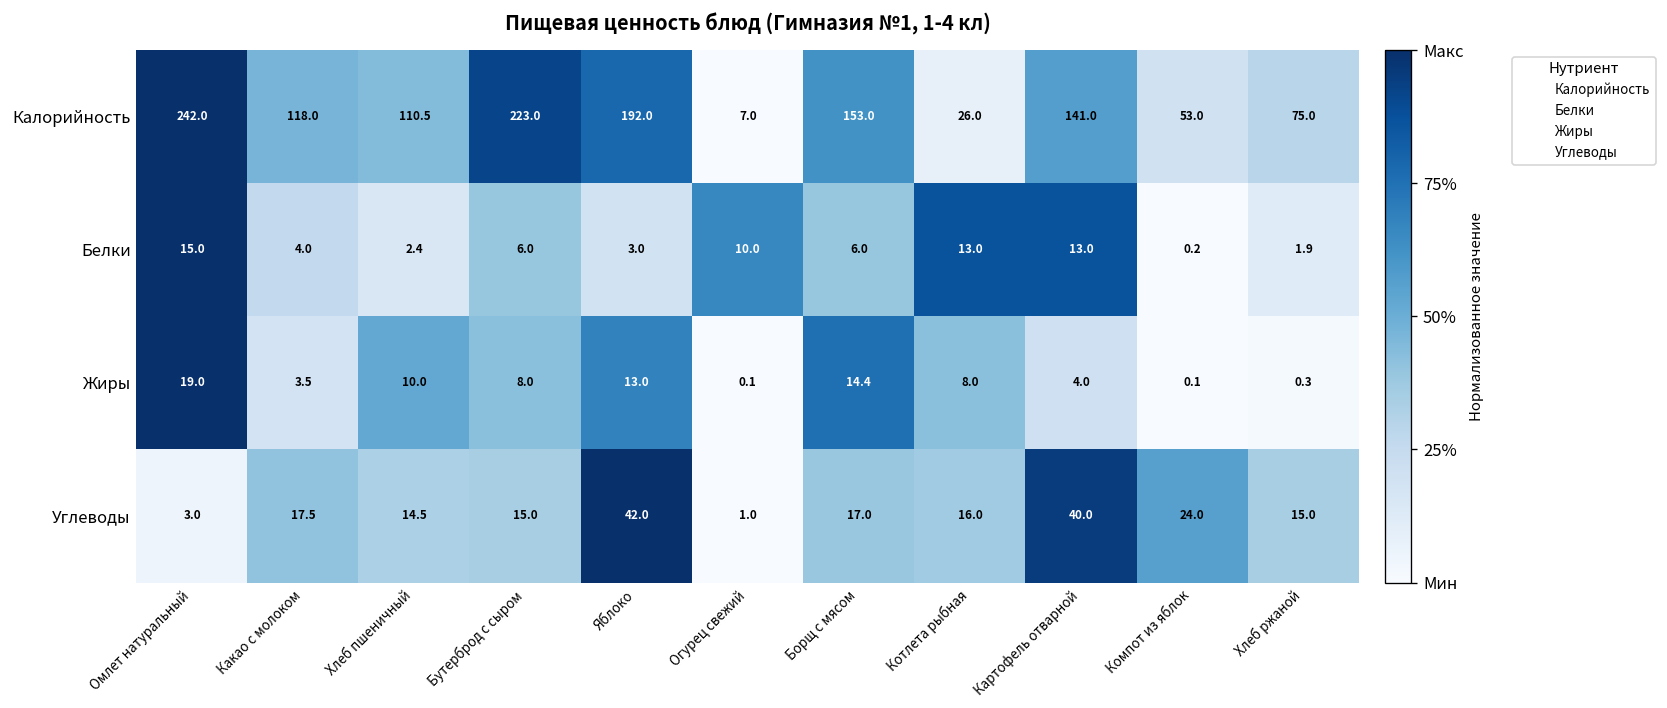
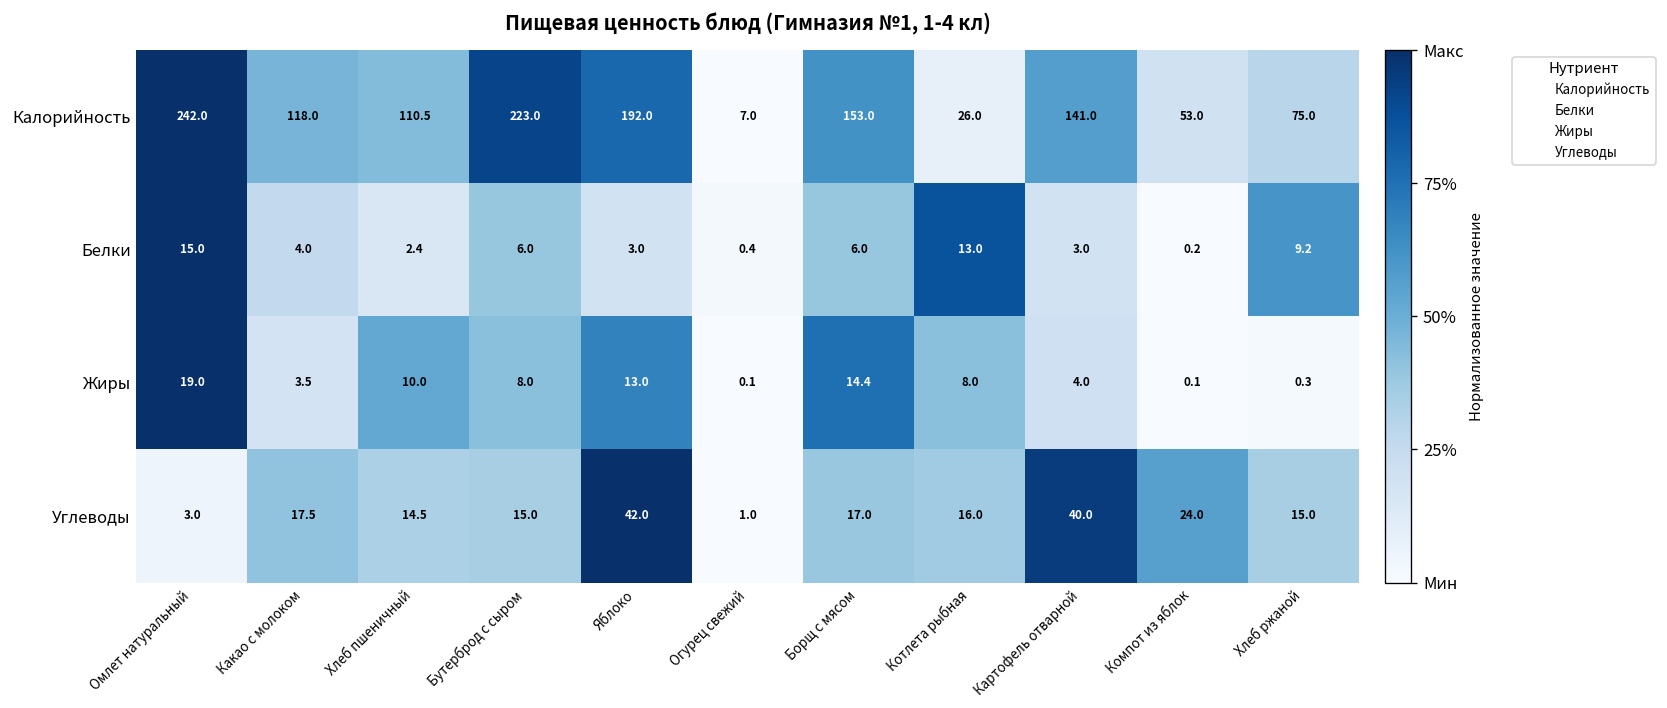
  {
    "Калорийность": {
      "Омлет натуральный": 242.0,
      "Какао с молоком": 118.0,
      "Хлеб пшеничный": 110.5,
      "Бутерброд с сыром": 223.0,
      "Яблоко": 192.0,
      "Огурец свежий": 7.0,
      "Борщ с мясом": 153.0,
      "Котлета рыбная": 26.0,
      "Картофель отварной": 141.0,
      "Компот из яблок": 53.0,
      "Хлеб ржаной": 75.0
    },
    "Белки": {
      "Омлет натуральный": 15.0,
      "Какао с молоком": 4.0,
      "Хлеб пшеничный": 2.4,
      "Бутерброд с сыром": 6.0,
      "Яблоко": 3.0,
-     "Огурец свежий": 10.0,
+     "Огурец свежий": 0.4,
      "Борщ с мясом": 6.0,
      "Котлета рыбная": 13.0,
-     "Картофель отварной": 13.0,
+     "Картофель отварной": 3.0,
      "Компот из яблок": 0.2,
-     "Хлеб ржаной": 1.9
+     "Хлеб ржаной": 9.2
    },
    "Жиры": {
      "Омлет натуральный": 19.0,
      "Какао с молоком": 3.5,
      "Хлеб пшеничный": 10.0,
      "Бутерброд с сыром": 8.0,
      "Яблоко": 13.0,
      "Огурец свежий": 0.1,
      "Борщ с мясом": 14.4,
      "Котлета рыбная": 8.0,
      "Картофель отварной": 4.0,
      "Компот из яблок": 0.1,
      "Хлеб ржаной": 0.3
    },
    "Углеводы": {
      "Омлет натуральный": 3.0,
      "Какао с молоком": 17.5,
      "Хлеб пшеничный": 14.5,
      "Бутерброд с сыром": 15.0,
      "Яблоко": 42.0,
      "Огурец свежий": 1.0,
      "Борщ с мясом": 17.0,
      "Котлета рыбная": 16.0,
      "Картофель отварной": 40.0,
      "Компот из яблок": 24.0,
      "Хлеб ржаной": 15.0
    }
  }
